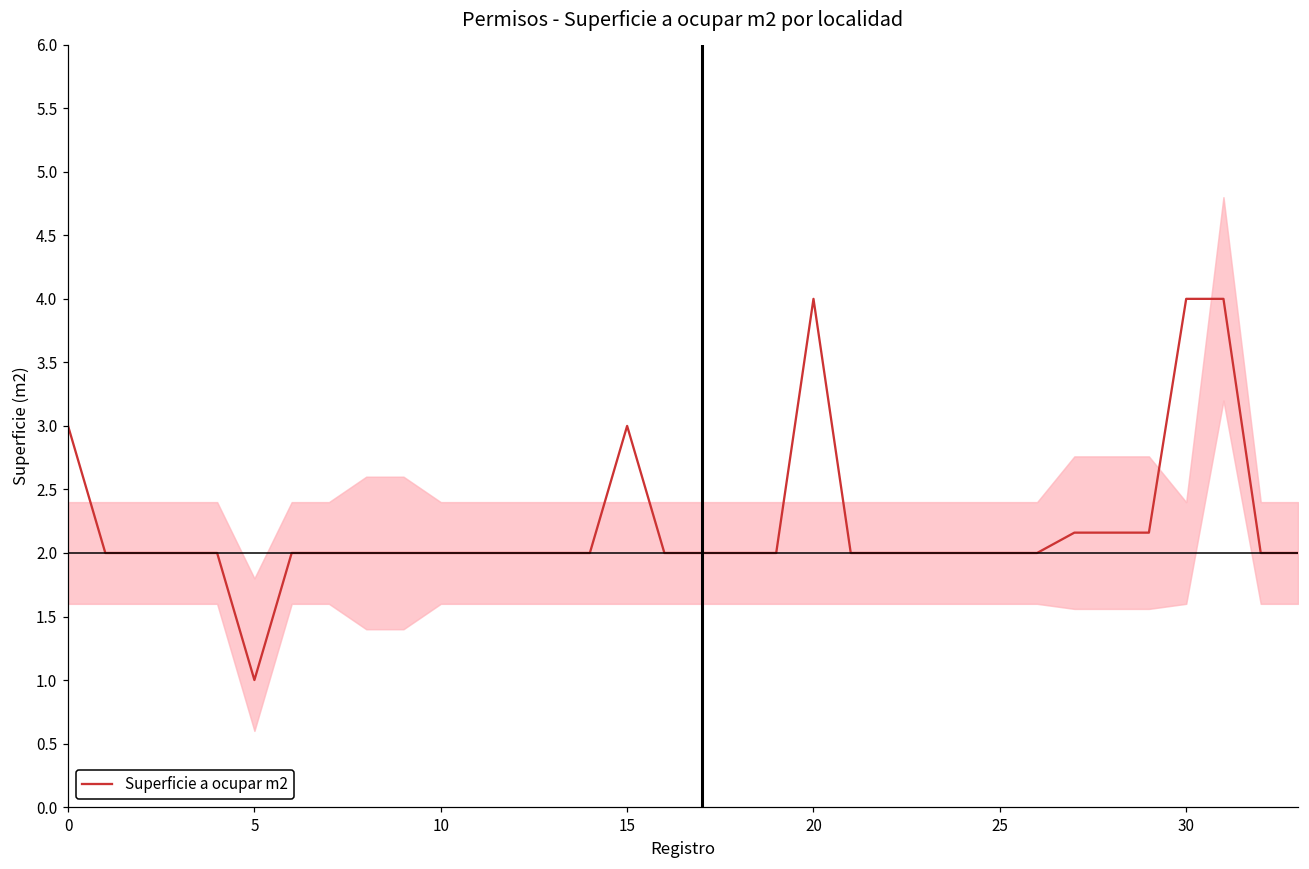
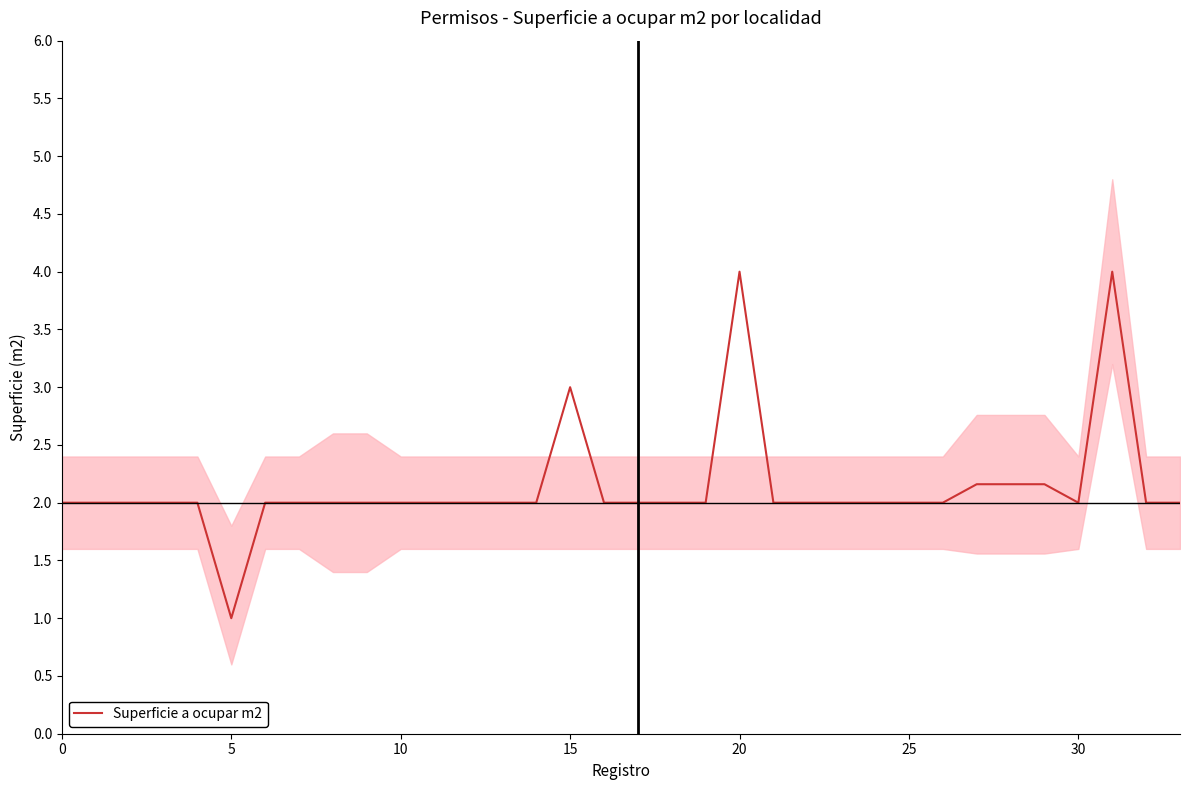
  {
    "Superficie a ocupar m2": {
-     "0": 3,
+     "0": 2,
      "5": 1,
      "10": 2,
      "15": 3,
      "20": 4,
      "25": 2,
-     "30": 4
+     "30": 2
    }
  }
